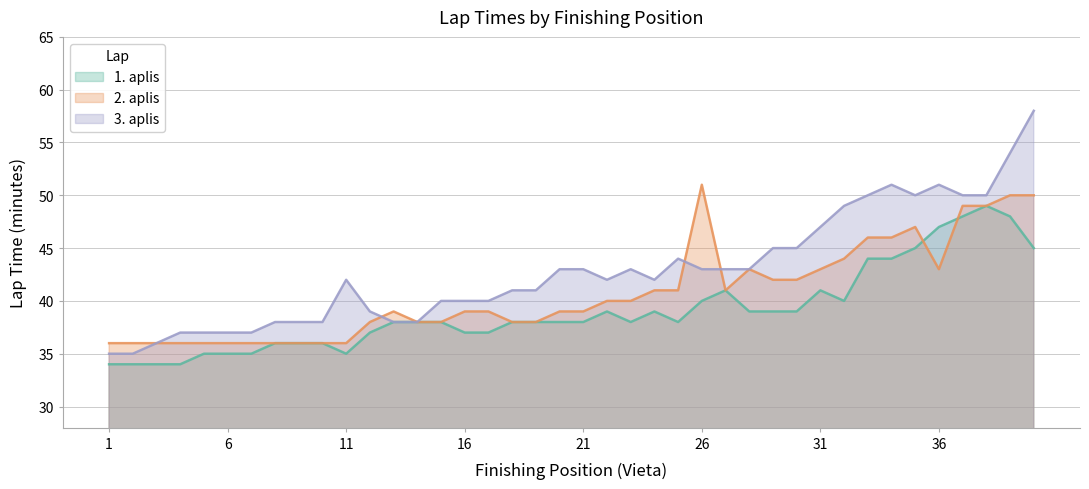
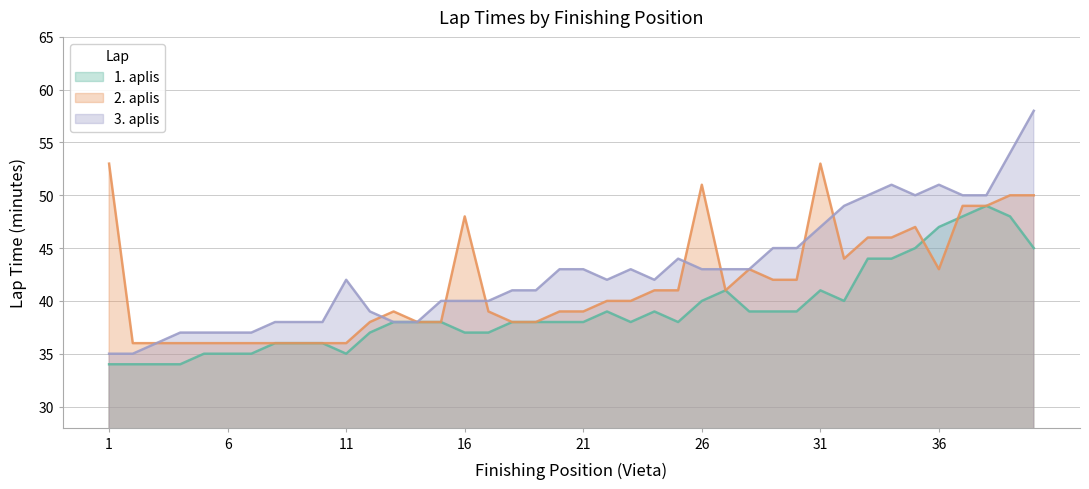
  {
    "2. aplis": {
-     "1": 36,
+     "1": 53,
      "6": 36,
      "11": 36,
-     "16": 39,
+     "16": 48,
      "21": 39,
      "26": 51,
-     "31": 43,
+     "31": 53,
      "36": 43
    }
  }
